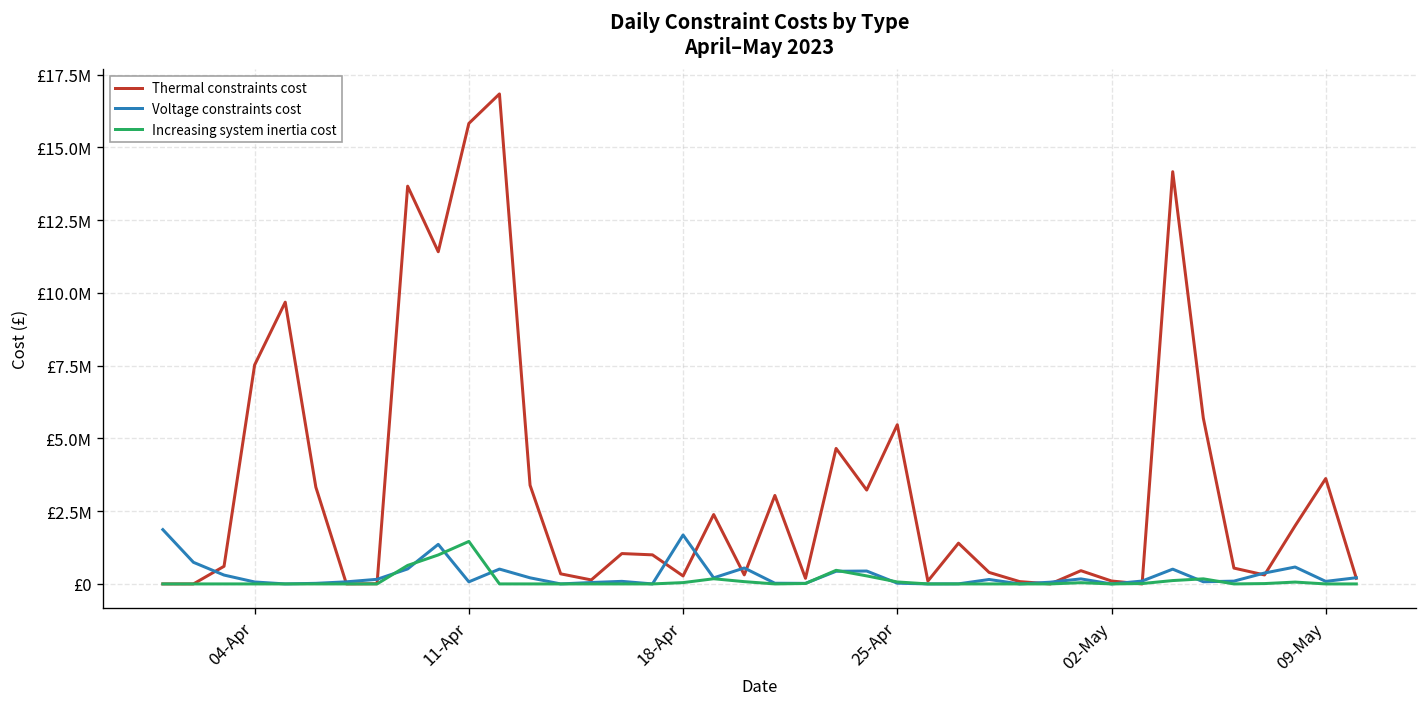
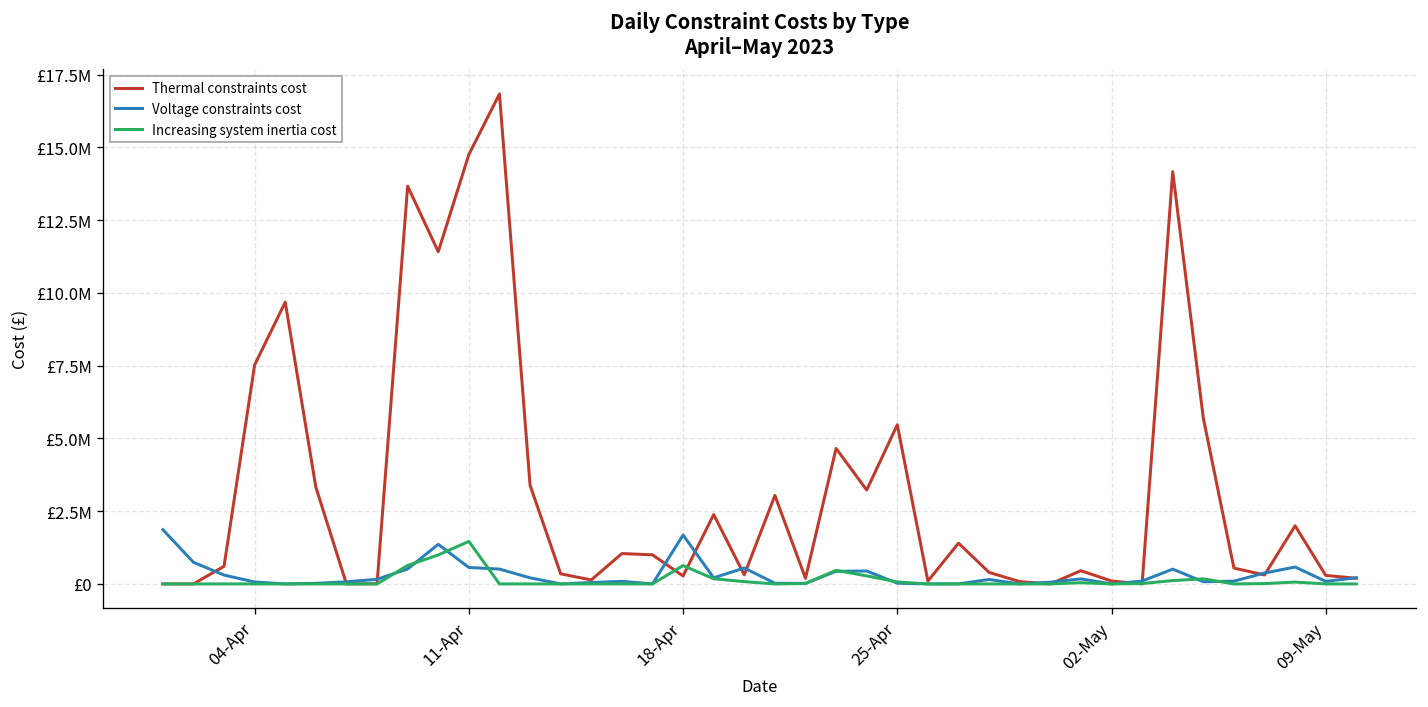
  {
    "Thermal constraints cost": {
      "04-Apr": "£7500000",
-     "11-Apr": "£15800000",
+     "11-Apr": "£14800000",
      "18-Apr": "£300000",
      "25-Apr": "£5500000",
-     "09-May": "£3600000"
+     "09-May": "£300000"
    },
    "Voltage constraints cost": {
-     "11-Apr": "£100000",
+     "11-Apr": "£600000",
      "18-Apr": "£1700000"
    },
    "Increasing system inertia cost": {
      "11-Apr": "£1500000",
-     "18-Apr": "£0"
+     "18-Apr": "£600000"
    }
  }
